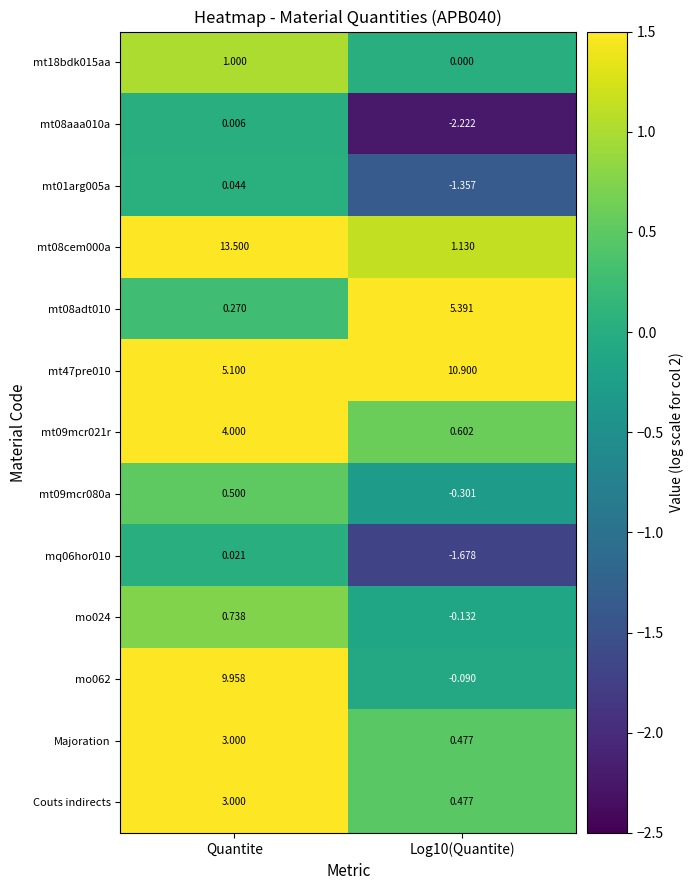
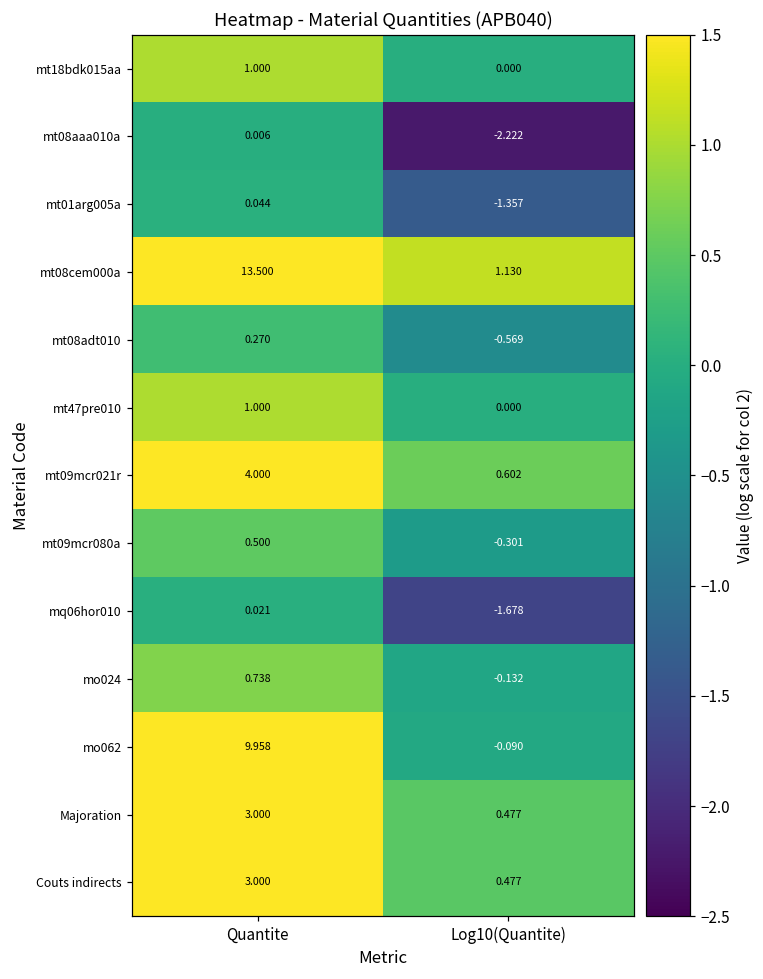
  {
    "mt18bdk015aa": {
      "Quantite": 1.000,
      "Log10(Quantite)": 0.000
    },
    "mt08aaa010a": {
      "Quantite": 0.006,
      "Log10(Quantite)": -2.222
    },
    "mt01arg005a": {
      "Quantite": 0.044,
      "Log10(Quantite)": -1.357
    },
    "mt08cem000a": {
      "Quantite": 13.500,
      "Log10(Quantite)": 1.130
    },
    "mt08adt010": {
      "Quantite": 0.270,
-     "Log10(Quantite)": 5.391
+     "Log10(Quantite)": -0.569
    },
    "mt47pre010": {
-     "Quantite": 5.100,
-     "Log10(Quantite)": 10.900
+     "Quantite": 1.000,
+     "Log10(Quantite)": 0.000
    },
    "mt09mcr021r": {
      "Quantite": 4.000,
      "Log10(Quantite)": 0.602
    },
    "mt09mcr080a": {
      "Quantite": 0.500,
      "Log10(Quantite)": -0.301
    },
    "mq06hor010": {
      "Quantite": 0.021,
      "Log10(Quantite)": -1.678
    },
    "mo024": {
      "Quantite": 0.738,
      "Log10(Quantite)": -0.132
    },
    "mo062": {
      "Quantite": 9.958,
      "Log10(Quantite)": -0.090
    },
    "Majoration": {
      "Quantite": 3.000,
      "Log10(Quantite)": 0.477
    },
    "Couts indirects": {
      "Quantite": 3.000,
      "Log10(Quantite)": 0.477
    }
  }
